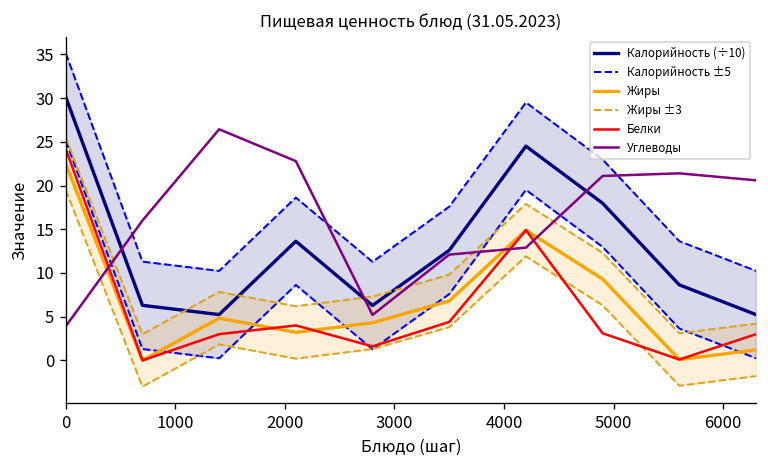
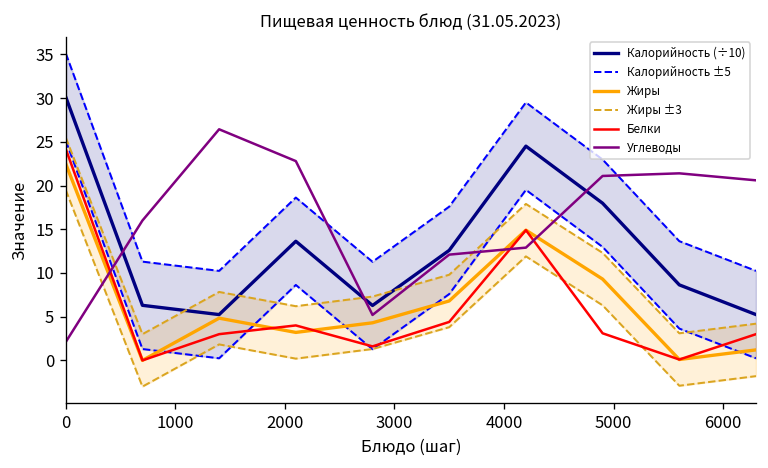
  {
    "Калорийность (÷10)": {
      "0": 30
    },
    "Белки": {
      "0": 24
    },
    "Углеводы": {
-     "0": 4
+     "0": 2
    }
  }
